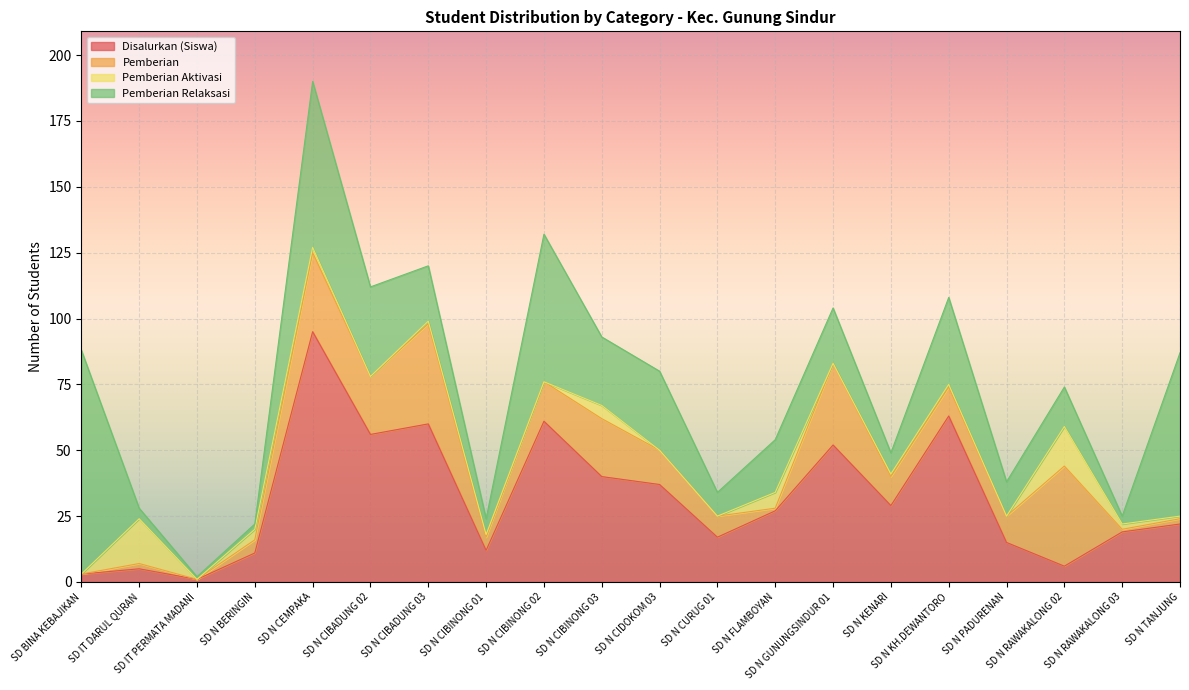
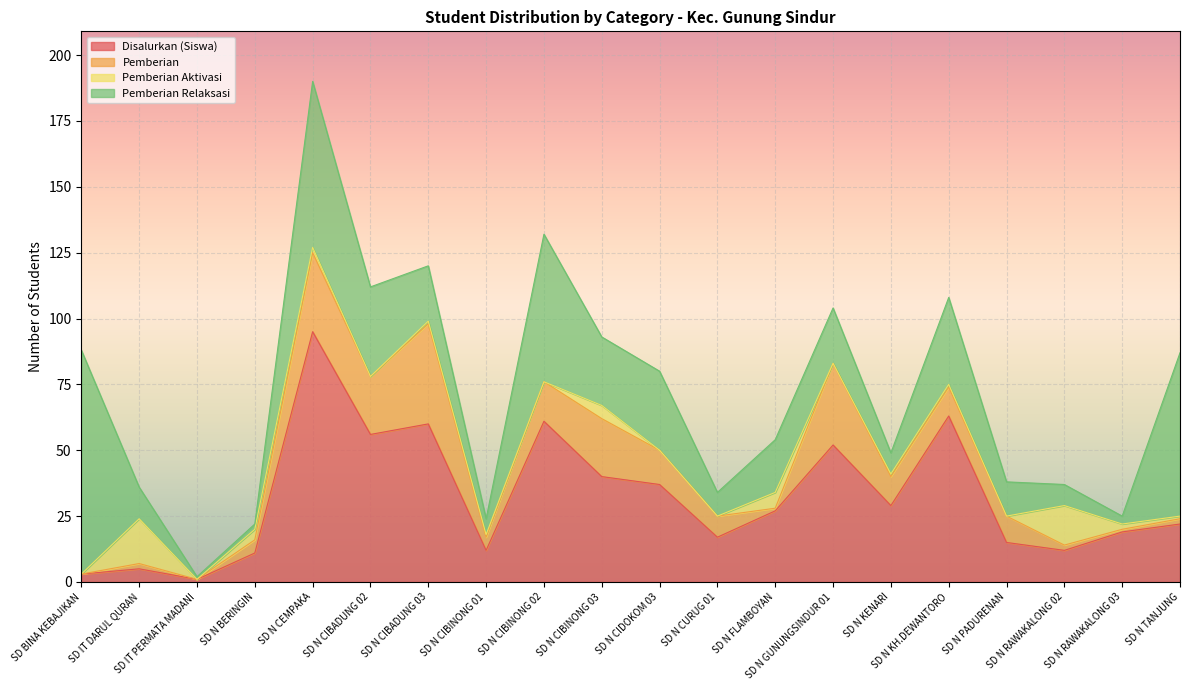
  {
    "Disalurkan (Siswa)": {
      "SD IT DARUL QURAN": 5,
      "SD N BERINGIN": 11,
      "SD N CEMPAKA": 95,
      "SD N CIBADUNG 02": 56,
      "SD N CIBADUNG 03": 60,
      "SD N CIBINONG 01": 12,
      "SD N CIBINONG 02": 61,
      "SD N CIBINONG 03": 40,
      "SD N CIDOKOM 03": 37,
      "SD N CURUG 01": 17,
      "SD N FLAMBOYAN": 27,
      "SD N GUNUNGSINDUR 01": 52,
      "SD N KENARI": 29,
      "SD N KH.DEWANTORO": 63,
      "SD N PADURENAN": 15,
-     "SD N RAWAKALONG 02": 6,
+     "SD N RAWAKALONG 02": 12,
      "SD N RAWAKALONG 03": 19,
      "SD N TANJUNG": 22
    },
    "Pemberian": {
      "SD IT DARUL QURAN": 2,
      "SD N BERINGIN": 5,
      "SD N CEMPAKA": 30,
      "SD N CIBADUNG 03": 38,
      "SD N CIBINONG 01": 5,
      "SD N CIBINONG 03": 22,
      "SD N FLAMBOYAN": 1,
      "SD N KENARI": 11,
      "SD N KH.DEWANTORO": 11,
-     "SD N RAWAKALONG 02": 38,
+     "SD N RAWAKALONG 02": 2,
      "SD N RAWAKALONG 03": 1,
      "SD N TANJUNG": 2
    },
    "Pemberian Aktivasi": {
      "SD IT DARUL QURAN": 17,
      "SD N BERINGIN": 4,
      "SD N CEMPAKA": 2,
      "SD N CIBADUNG 03": 1,
      "SD N CIBINONG 01": 1,
      "SD N CIBINONG 03": 5,
      "SD N FLAMBOYAN": 6,
      "SD N KENARI": 1,
      "SD N KH.DEWANTORO": 1,
      "SD N RAWAKALONG 02": 15,
      "SD N RAWAKALONG 03": 2,
      "SD N TANJUNG": 1
    },
    "Pemberian Relaksasi": {
      "SD BINA KEBAJIKAN": 85,
-     "SD IT DARUL QURAN": 4,
+     "SD IT DARUL QURAN": 12,
      "SD IT PERMATA MADANI": 1,
      "SD N BERINGIN": 2,
      "SD N CEMPAKA": 63,
      "SD N CIBADUNG 02": 34,
      "SD N CIBADUNG 03": 21,
      "SD N CIBINONG 01": 6,
      "SD N CIBINONG 02": 56,
      "SD N CIBINONG 03": 26,
      "SD N CIDOKOM 03": 30,
      "SD N CURUG 01": 9,
      "SD N FLAMBOYAN": 20,
      "SD N GUNUNGSINDUR 01": 21,
      "SD N KENARI": 8,
      "SD N KH.DEWANTORO": 33,
      "SD N PADURENAN": 13,
-     "SD N RAWAKALONG 02": 15,
+     "SD N RAWAKALONG 02": 8,
      "SD N RAWAKALONG 03": 3,
      "SD N TANJUNG": 62
    }
  }
